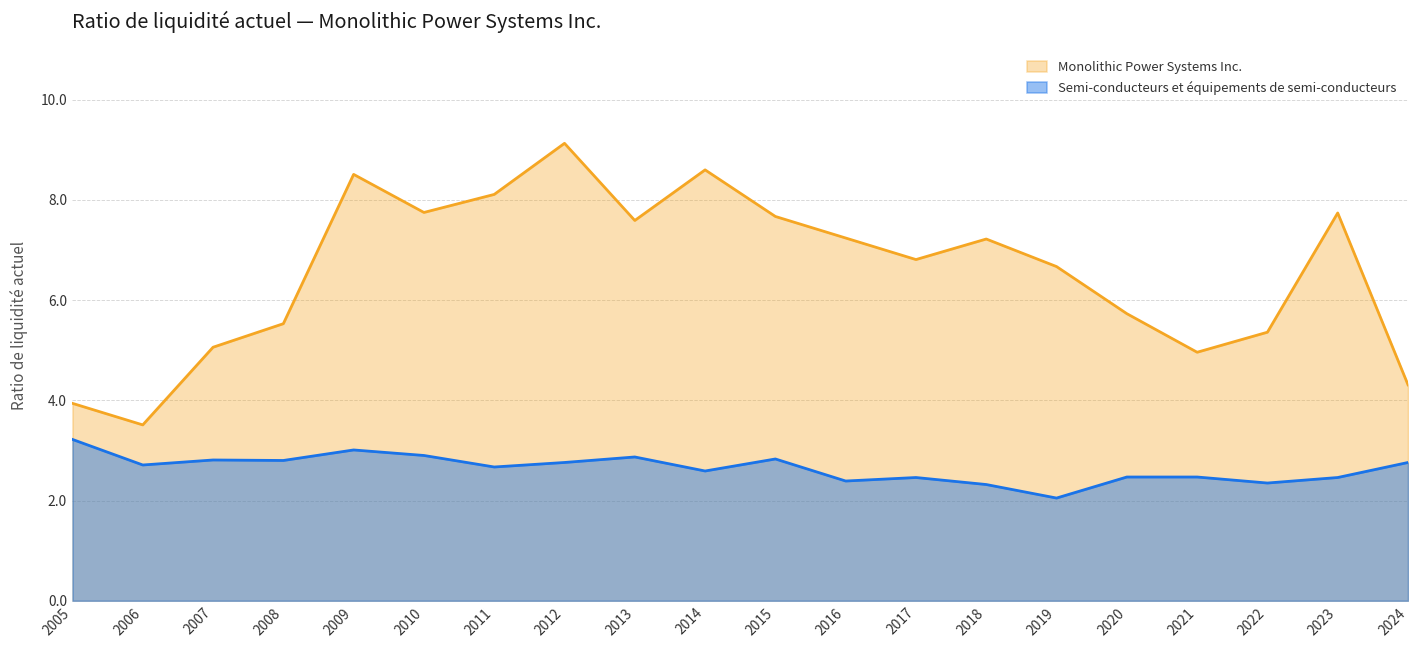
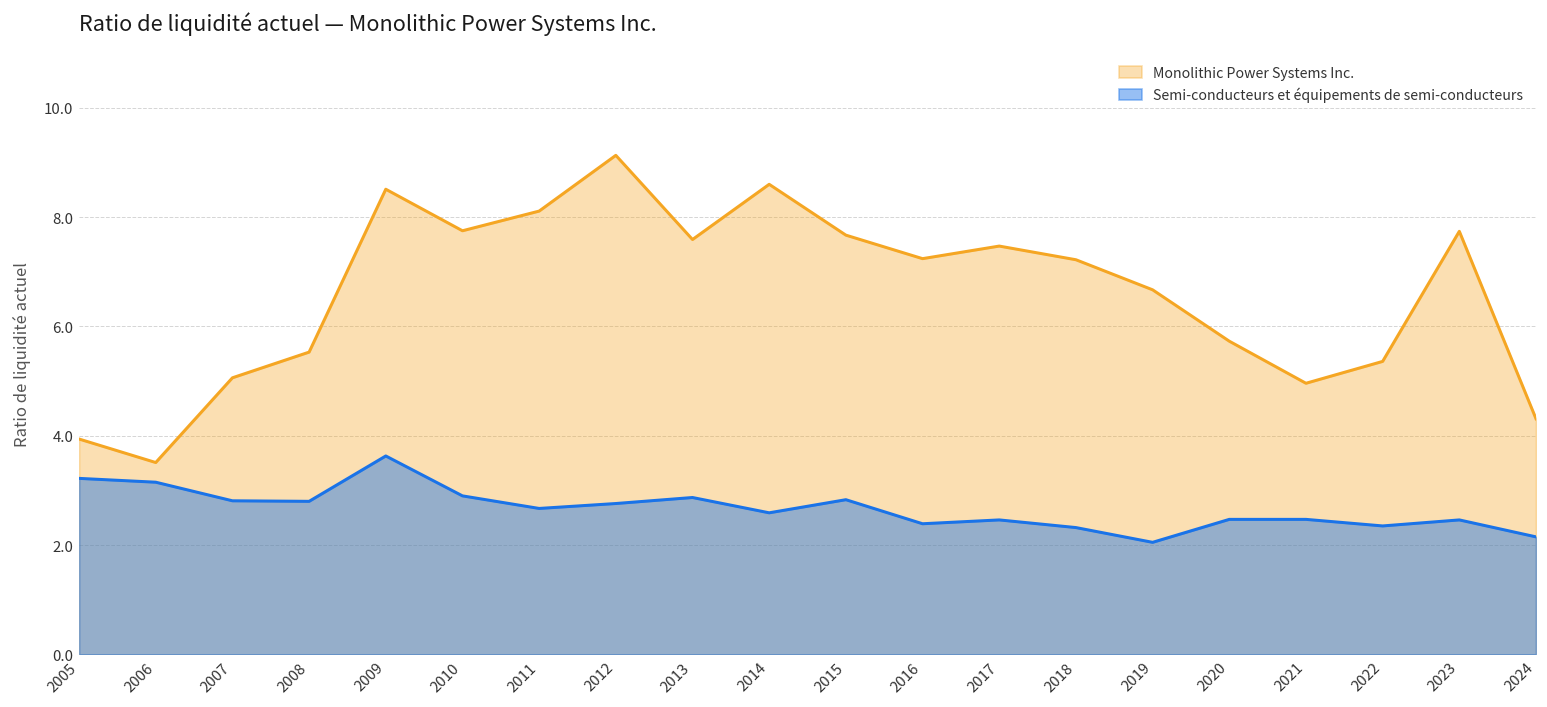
  {
    "Monolithic Power Systems Inc.": {
      "2005": 3.9,
      "2006": 3.5,
      "2007": 5.1,
      "2008": 5.5,
      "2009": 8.5,
      "2010": 7.8,
      "2011": 8.1,
      "2012": 9.1,
      "2013": 7.6,
      "2014": 8.6,
      "2015": 7.7,
      "2016": 7.2,
-     "2017": 6.8,
+     "2017": 7.5,
      "2018": 7.2,
      "2019": 6.7,
      "2020": 5.7,
      "2021": 5.0,
      "2022": 5.4,
      "2023": 7.7,
      "2024": 4.3
    },
    "Semi-conducteurs et équipements de semi-conducteurs": {
      "2005": 3.2,
-     "2006": 2.7,
+     "2006": 3.2,
      "2007": 2.8,
      "2008": 2.8,
-     "2009": 3.0,
+     "2009": 3.6,
      "2010": 2.9,
      "2011": 2.7,
      "2012": 2.8,
      "2013": 2.9,
      "2014": 2.6,
      "2015": 2.8,
      "2016": 2.4,
      "2017": 2.5,
      "2018": 2.3,
      "2019": 2.1,
      "2020": 2.5,
      "2021": 2.5,
      "2022": 2.4,
      "2023": 2.5,
-     "2024": 2.8
+     "2024": 2.2
    }
  }
